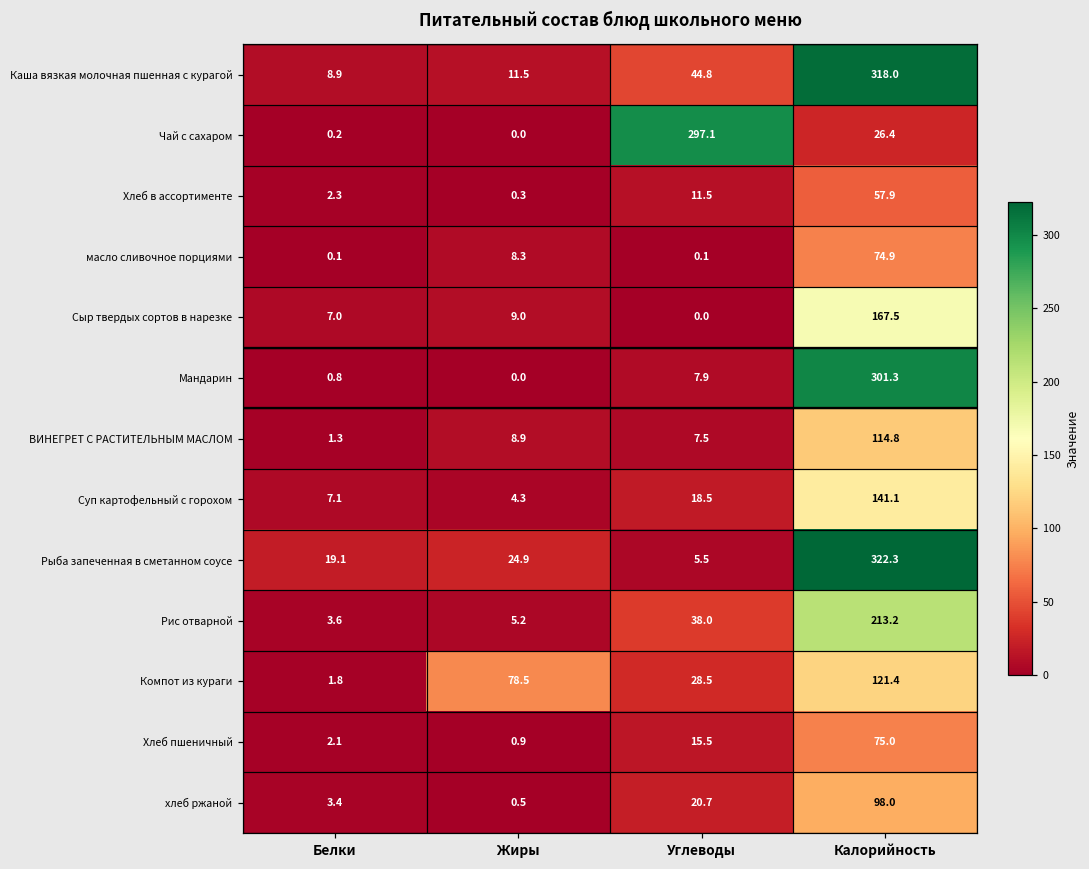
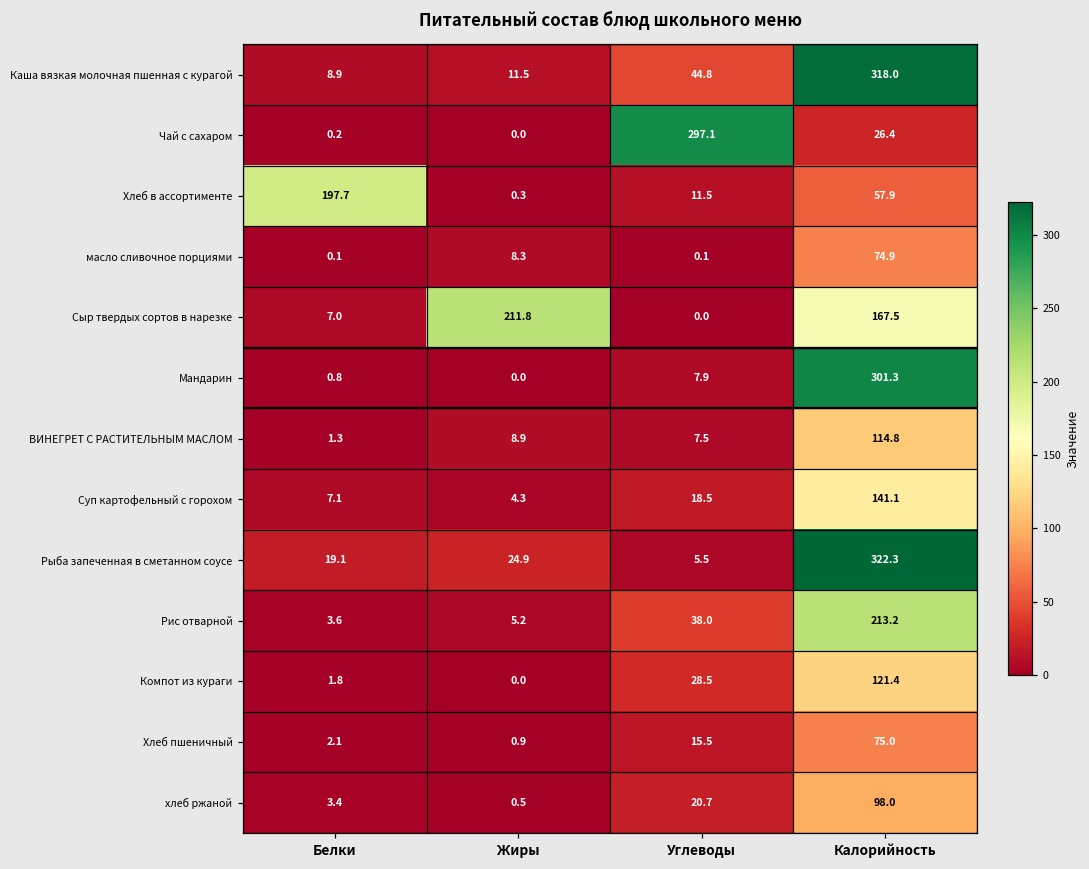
  {
    "Каша вязкая молочная пшенная с курагой": {
      "Белки": 8.9,
      "Жиры": 11.5,
      "Углеводы": 44.8,
      "Калорийность": 318.0
    },
    "Чай с сахаром": {
      "Белки": 0.2,
      "Жиры": 0.0,
      "Углеводы": 297.1,
      "Калорийность": 26.4
    },
    "Хлеб в ассортименте": {
-     "Белки": 2.3,
+     "Белки": 197.7,
      "Жиры": 0.3,
      "Углеводы": 11.5,
      "Калорийность": 57.9
    },
    "масло сливочное порциями": {
      "Белки": 0.1,
      "Жиры": 8.3,
      "Углеводы": 0.1,
      "Калорийность": 74.9
    },
    "Сыр твердых сортов в нарезке": {
      "Белки": 7.0,
-     "Жиры": 9.0,
+     "Жиры": 211.8,
      "Углеводы": 0.0,
      "Калорийность": 167.5
    },
    "Мандарин": {
      "Белки": 0.8,
      "Жиры": 0.0,
      "Углеводы": 7.9,
      "Калорийность": 301.3
    },
    "ВИНЕГРЕТ С РАСТИТЕЛЬНЫМ МАСЛОМ": {
      "Белки": 1.3,
      "Жиры": 8.9,
      "Углеводы": 7.5,
      "Калорийность": 114.8
    },
    "Суп картофельный с горохом": {
      "Белки": 7.1,
      "Жиры": 4.3,
      "Углеводы": 18.5,
      "Калорийность": 141.1
    },
    "Рыба запеченная в сметанном соусе": {
      "Белки": 19.1,
      "Жиры": 24.9,
      "Углеводы": 5.5,
      "Калорийность": 322.3
    },
    "Рис отварной": {
      "Белки": 3.6,
      "Жиры": 5.2,
      "Углеводы": 38.0,
      "Калорийность": 213.2
    },
    "Компот из кураги": {
      "Белки": 1.8,
-     "Жиры": 78.5,
+     "Жиры": 0.0,
      "Углеводы": 28.5,
      "Калорийность": 121.4
    },
    "Хлеб пшеничный": {
      "Белки": 2.1,
      "Жиры": 0.9,
      "Углеводы": 15.5,
      "Калорийность": 75.0
    },
    "хлеб ржаной": {
      "Белки": 3.4,
      "Жиры": 0.5,
      "Углеводы": 20.7,
      "Калорийность": 98.0
    }
  }
